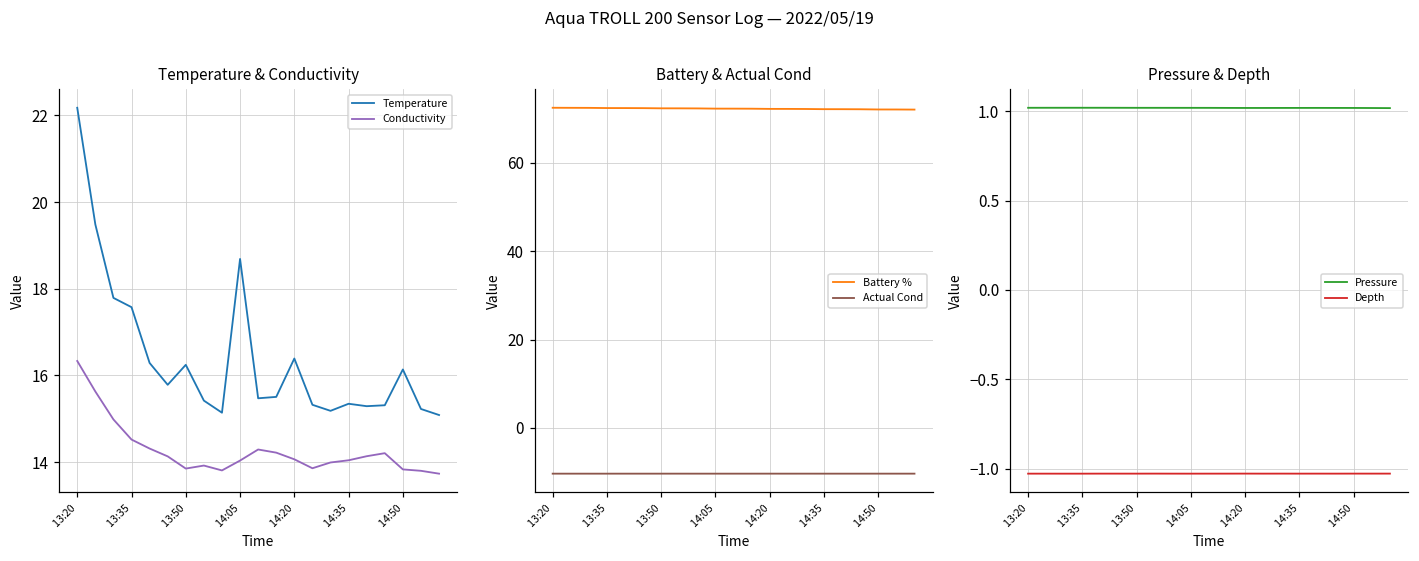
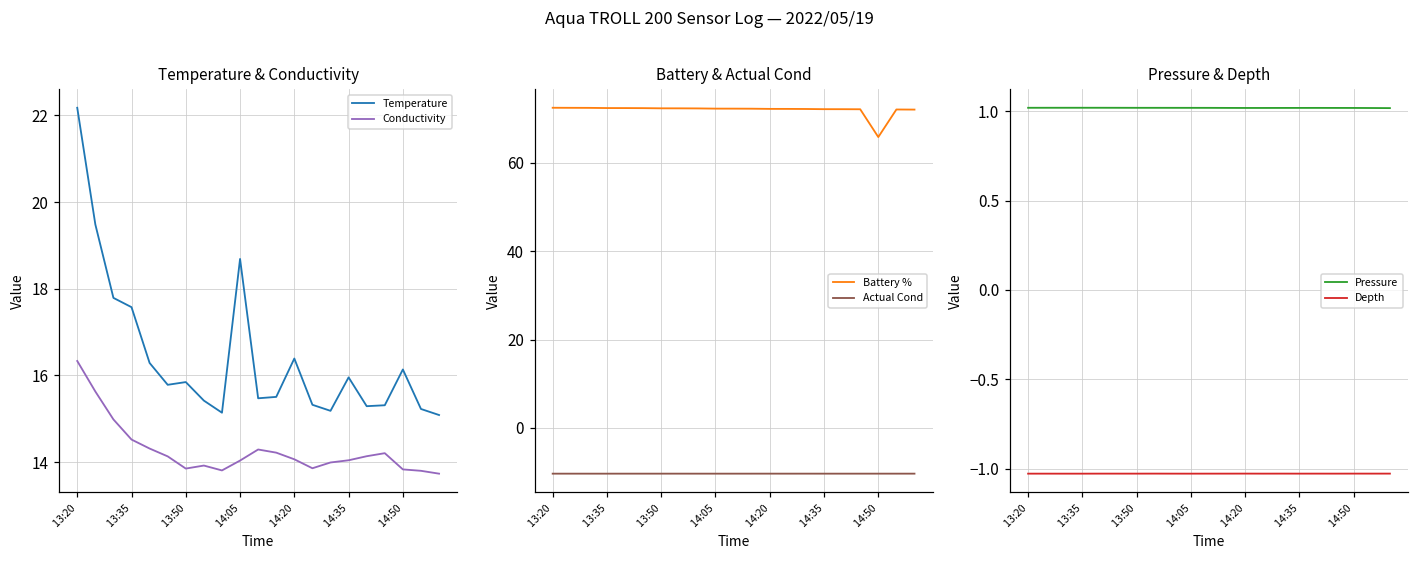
  {
    "Temperature & Conductivity": {
      "Temperature": {
        "13:20": 22.2,
        "13:35": 17.6,
-       "13:50": 16.2,
+       "13:50": 15.8,
        "14:05": 18.7,
        "14:20": 16.4,
-       "14:35": 15.3,
+       "14:35": 16.0,
        "14:50": 16.1
      },
      "Conductivity": {
        "13:20": 16.3,
        "13:35": 14.5,
        "13:50": 13.9,
        "14:05": 14.0,
        "14:20": 14.1,
        "14:35": 14.0,
        "14:50": 13.8
      }
    },
    "Battery & Actual Cond": {
      "Battery %": {
        "13:20": 72,
        "13:35": 72,
        "13:50": 72,
        "14:05": 72,
        "14:20": 72,
        "14:35": 72,
-       "14:50": 72
+       "14:50": 66
      },
      "Actual Cond": {
        "13:20": -10,
        "13:35": -10,
        "13:50": -10,
        "14:05": -10,
        "14:20": -10,
        "14:35": -10,
        "14:50": -10
      }
    },
    "Pressure & Depth": {
      "Pressure": {
        "13:20": 1.02,
        "13:35": 1.02,
        "13:50": 1.02,
        "14:05": 1.02,
        "14:20": 1.02,
        "14:35": 1.02,
        "14:50": 1.02
      },
      "Depth": {
        "13:20": -1.03,
        "13:35": -1.03,
        "13:50": -1.03,
        "14:05": -1.03,
        "14:20": -1.03,
        "14:35": -1.03,
        "14:50": -1.03
      }
    }
  }
